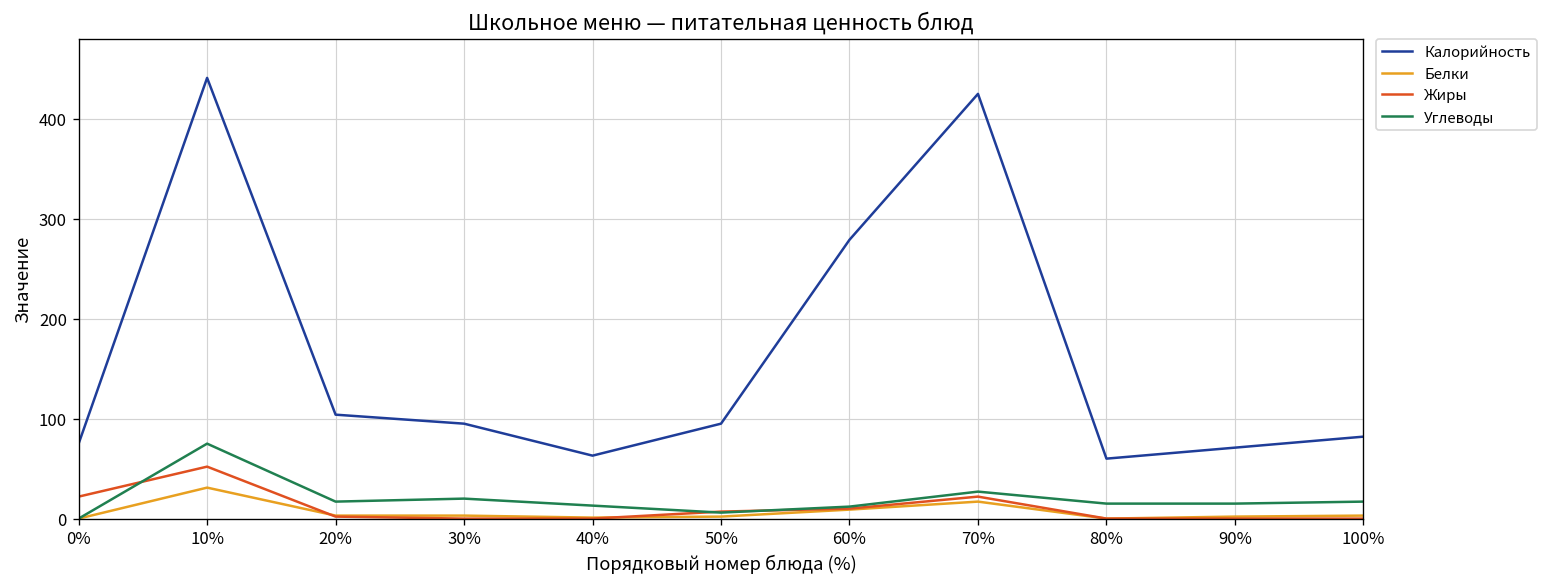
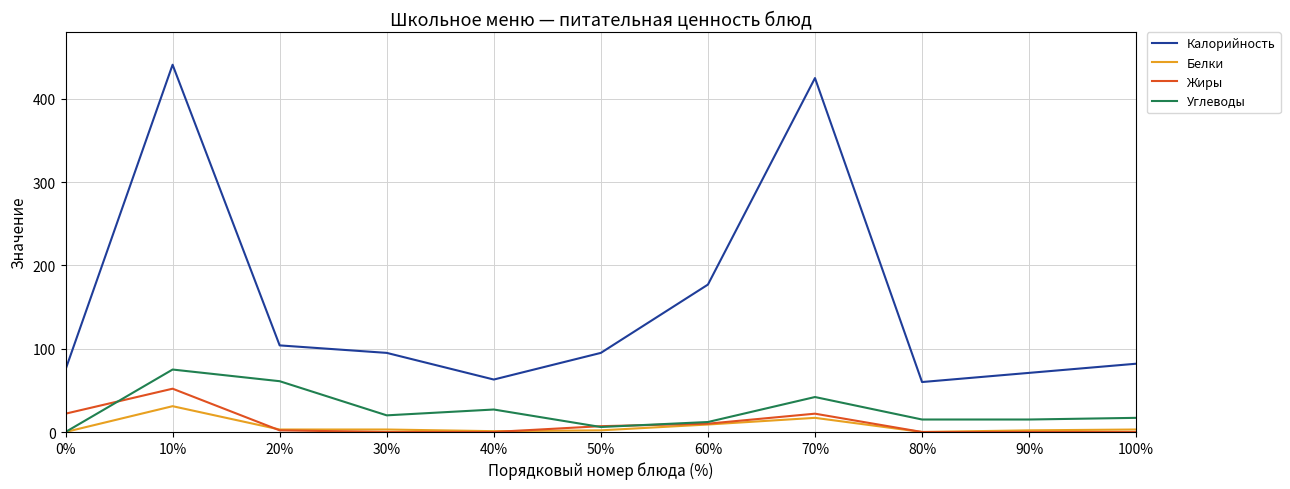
  {
    "Калорийность": {
      "0%": 80,
      "10%": 440,
      "20%": 100,
      "30%": 100,
      "40%": 60,
      "50%": 100,
-     "60%": 280,
+     "60%": 180,
      "70%": 430,
      "80%": 60,
      "90%": 70,
      "100%": 80
    },
    "Белки": {
      "10%": 30,
      "50%": 0,
      "70%": 20
    },
    "Жиры": {
      "0%": 20,
      "10%": 50,
      "70%": 20
    },
    "Углеводы": {
      "10%": 80,
-     "20%": 20,
+     "20%": 60,
      "30%": 20,
-     "40%": 10,
-     "70%": 30,
+     "40%": 30,
+     "70%": 40,
      "80%": 20,
      "90%": 20,
      "100%": 20
    }
  }
